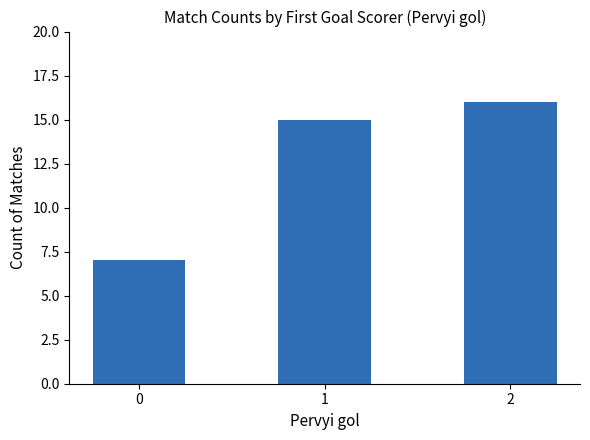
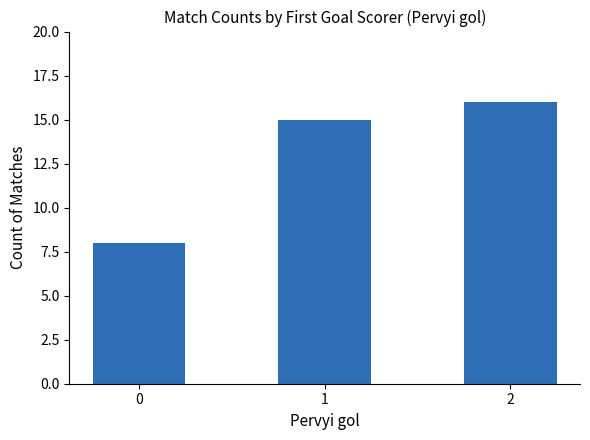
  {
-   "0": 7,
+   "0": 8,
    "1": 15,
    "2": 16
  }
